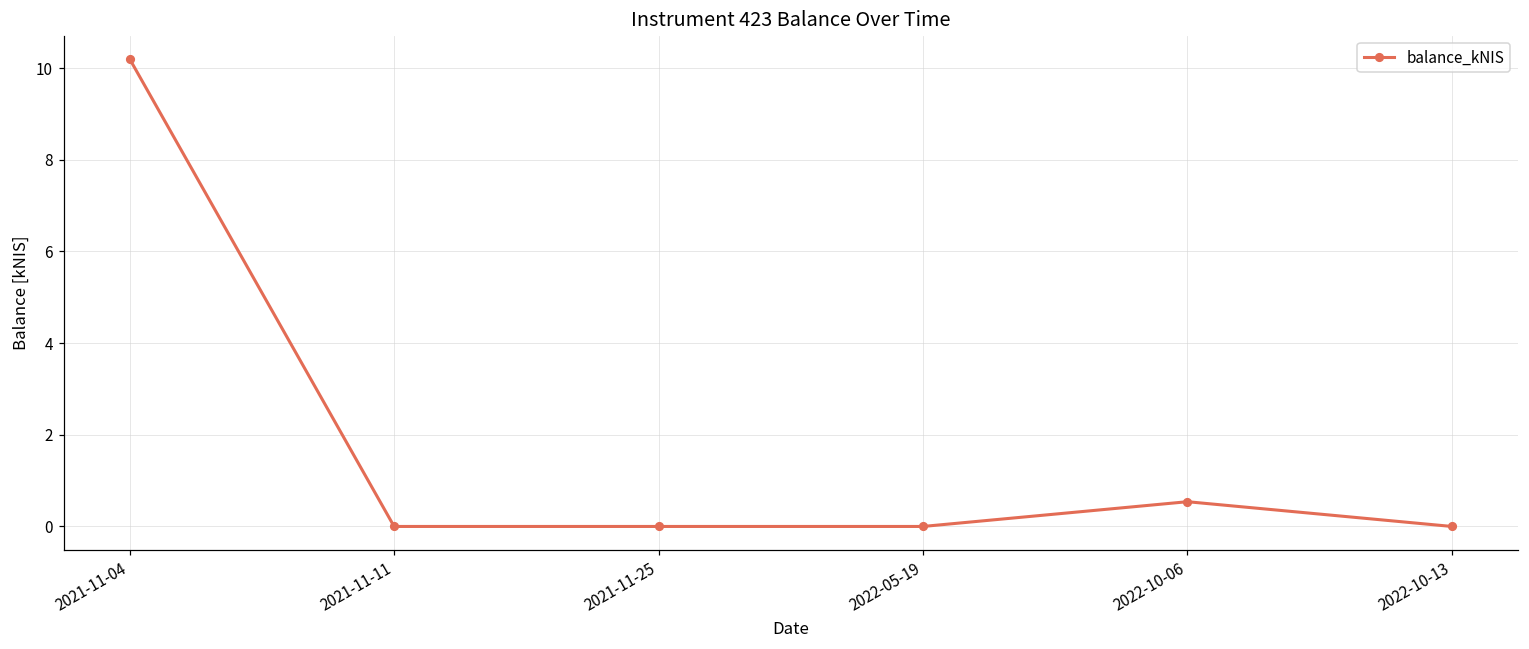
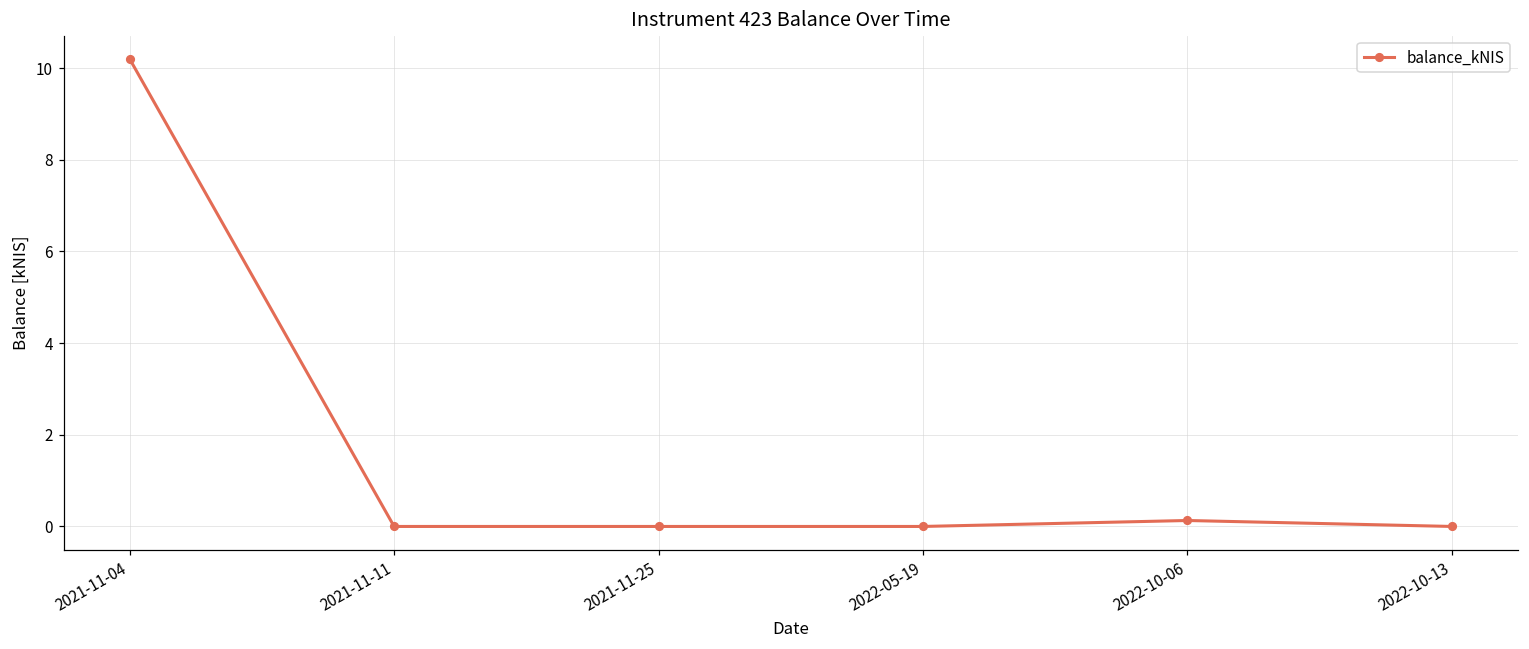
  {
    "2021-11-04": 10.2,
    "2021-11-11": 0.0,
    "2021-11-25": 0.0,
    "2022-05-19": 0.0,
-   "2022-10-06": 0.5,
+   "2022-10-06": 0.1,
    "2022-10-13": 0.0
  }
